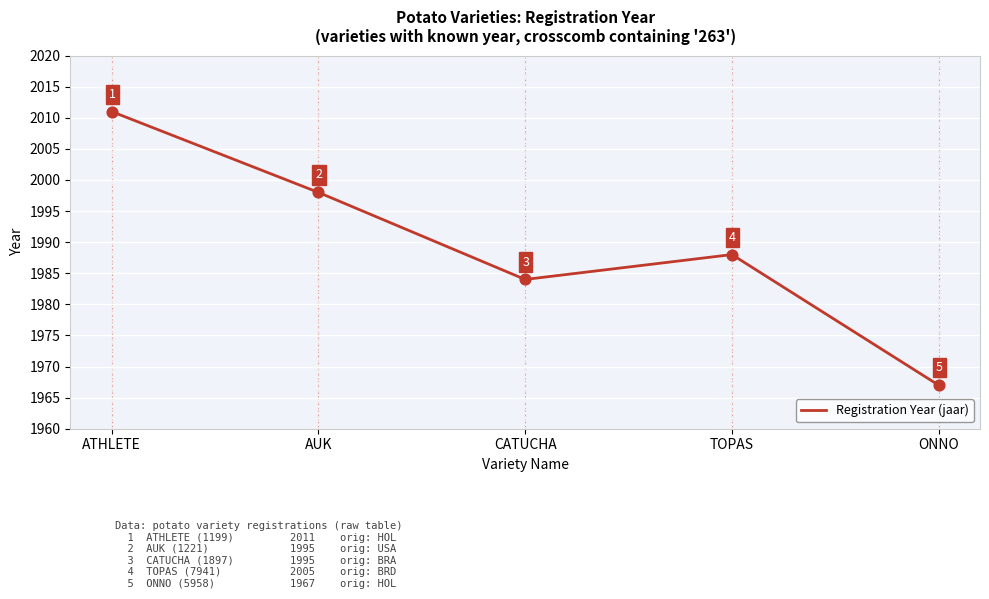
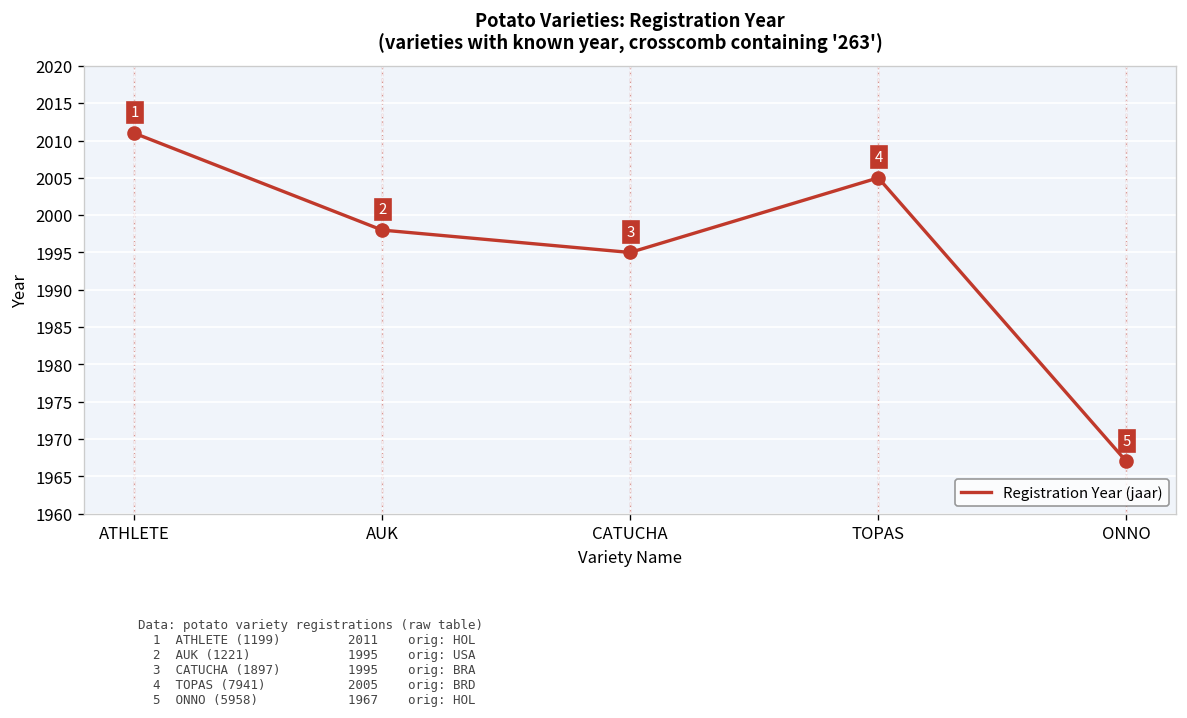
  {
-   "CATUCHA": 1984,
-   "TOPAS": 1988
+   "CATUCHA": 1995,
+   "TOPAS": 2005
  }
